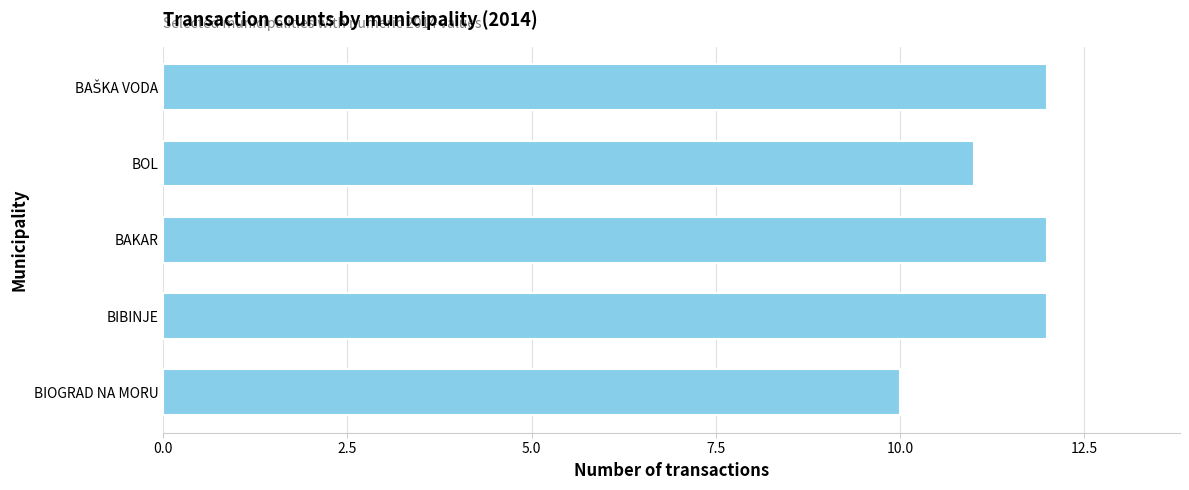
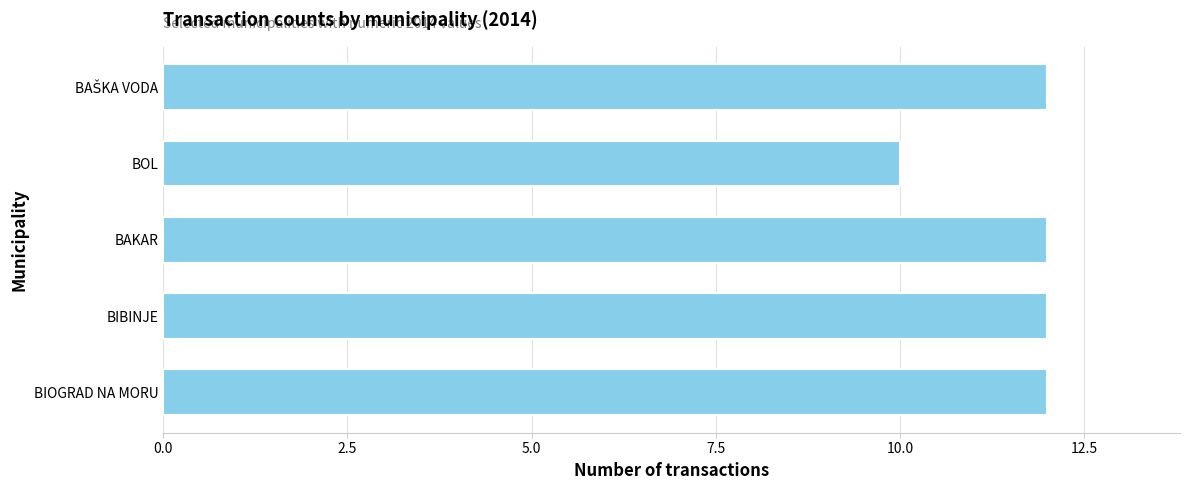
  {
    "BAŠKA VODA": 12,
-   "BOL": 11,
+   "BOL": 10,
    "BAKAR": 12,
    "BIBINJE": 12,
-   "BIOGRAD NA MORU": 10
+   "BIOGRAD NA MORU": 12
  }
